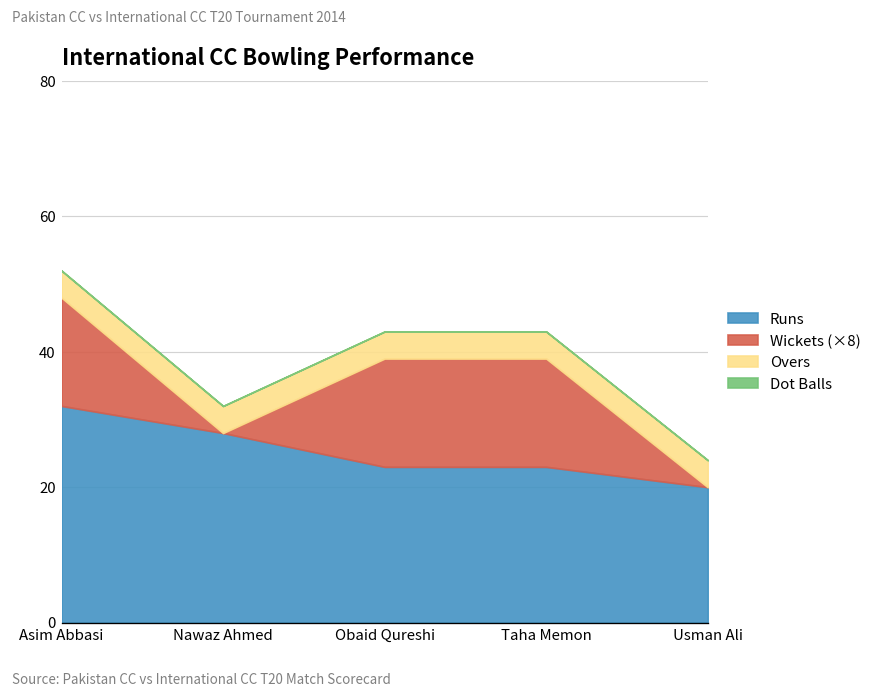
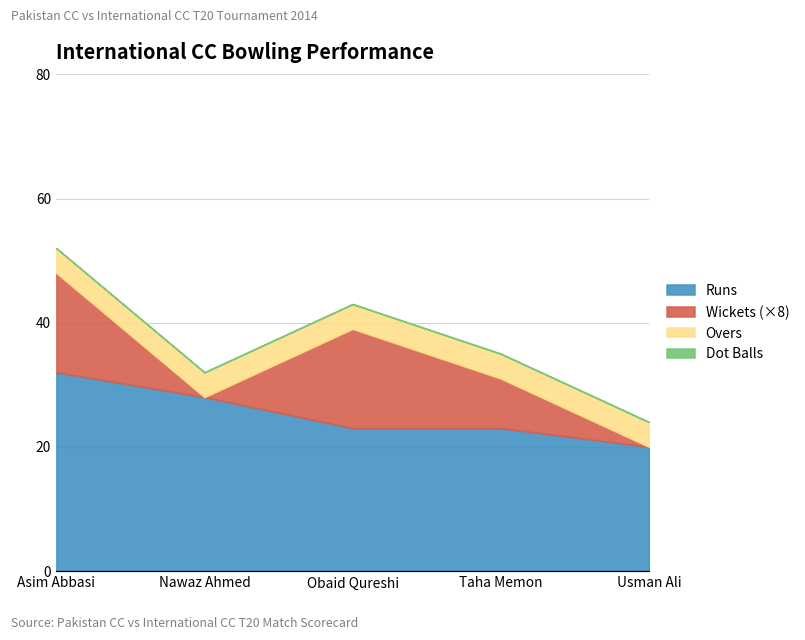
  {
    "Runs": {
      "Asim Abbasi": 32,
      "Obaid Qureshi": 23,
      "Taha Memon": 23
    },
    "Wickets (×8)": {
      "Asim Abbasi": 16,
      "Obaid Qureshi": 16,
-     "Taha Memon": 16
+     "Taha Memon": 8
    }
  }
